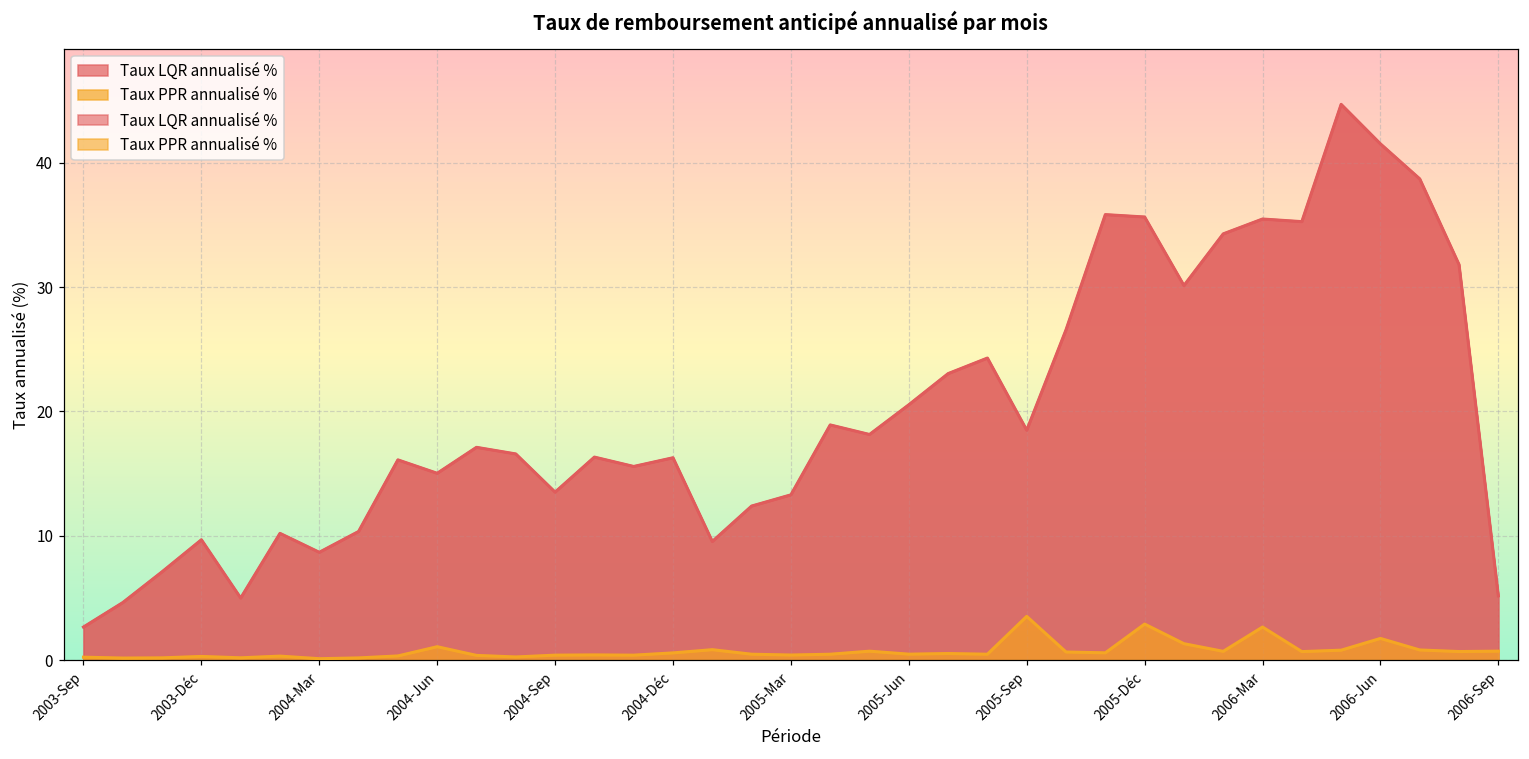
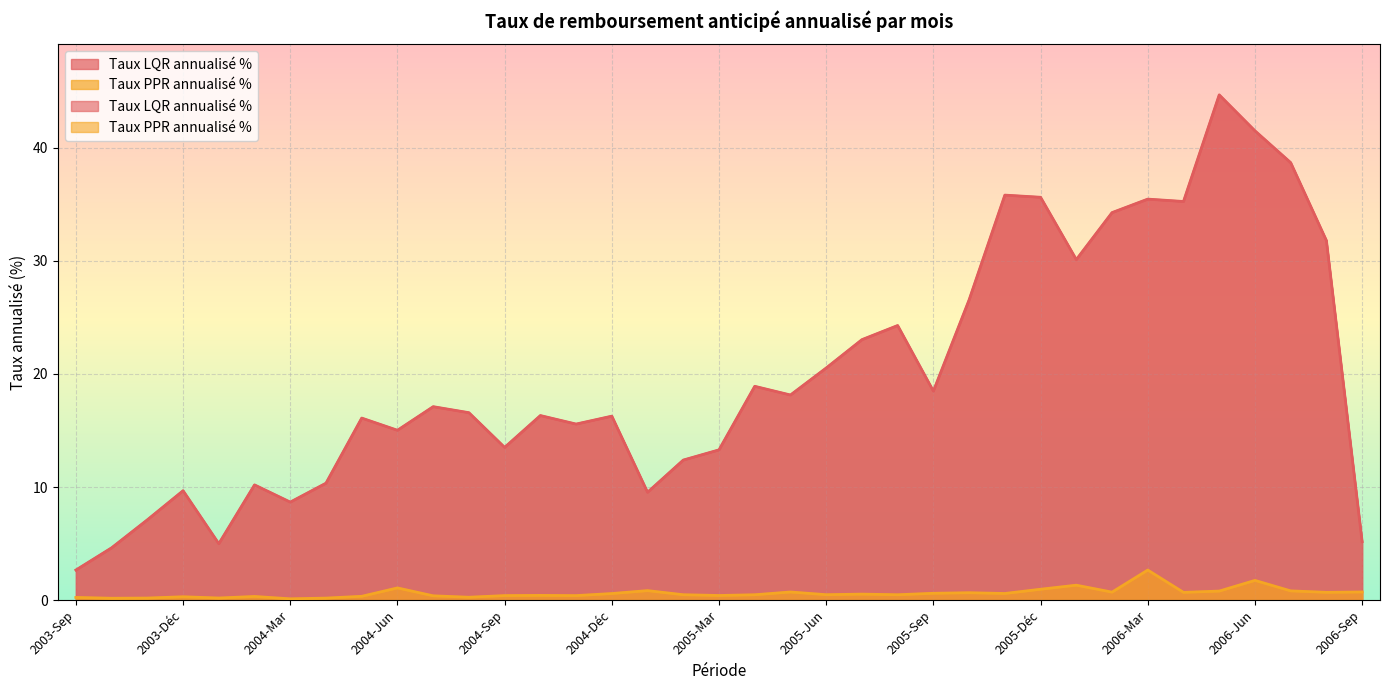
  {
    "Taux LQR annualisé %": {
      "2003-Sep": 2.7,
      "2003-Déc": 9.7,
      "2004-Mar": 8.7,
      "2004-Jun": 15.0,
      "2004-Sep": 13.5,
      "2004-Déc": 16.3,
      "2005-Mar": 13.3,
      "2005-Jun": 20.5,
      "2005-Sep": 18.5,
      "2005-Déc": 35.6,
      "2006-Mar": 35.5,
      "2006-Jun": 41.5,
      "2006-Sep": 5.2
    },
    "Taux PPR annualisé %": {
      "2003-Sep": 0.2,
      "2003-Déc": 0.3,
      "2004-Mar": 0.1,
      "2004-Jun": 1.1,
      "2004-Sep": 0.4,
      "2004-Déc": 0.6,
      "2005-Mar": 0.4,
      "2005-Jun": 0.5,
-     "2005-Sep": 3.5,
-     "2005-Déc": 2.9,
+     "2005-Sep": 0.6,
+     "2005-Déc": 1.0,
      "2006-Mar": 2.7,
      "2006-Jun": 1.7,
      "2006-Sep": 0.7
    }
  }
